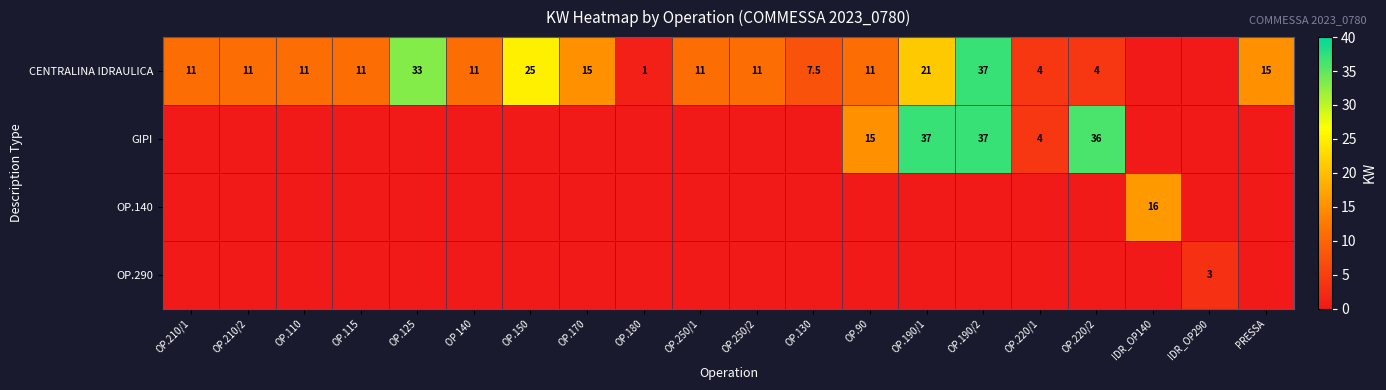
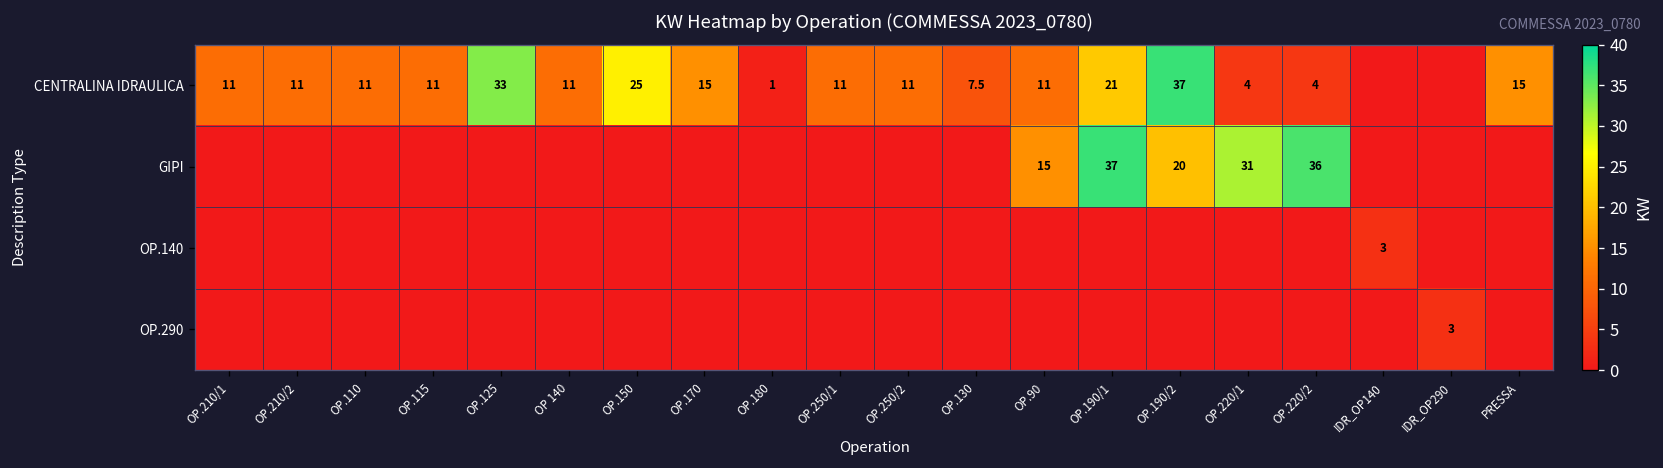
  {
    "CENTRALINA IDRAULICA": {
      "OP.210/1": 11,
      "OP.210/2": 11,
      "OP.110": 11,
      "OP.115": 11,
      "OP.125": 33,
      "OP 140": 11,
      "OP.150": 25,
      "OP.170": 15,
      "OP.180": 1,
      "OP.250/1": 11,
      "OP.250/2": 11,
      "OP.130": 7.5,
      "OP.90": 11,
      "OP.190/1": 21,
      "OP.190/2": 37,
      "OP.220/1": 4,
      "OP.220/2": 4,
      "PRESSA": 15
    },
    "GIPI": {
      "OP.90": 15,
      "OP.190/1": 37,
-     "OP.190/2": 37,
-     "OP.220/1": 4,
+     "OP.190/2": 20,
+     "OP.220/1": 31,
      "OP.220/2": 36
    },
    "OP.140": {
-     "IDR_OP140": 16
+     "IDR_OP140": 3
    },
    "OP.290": {
      "IDR_OP290": 3
    }
  }
